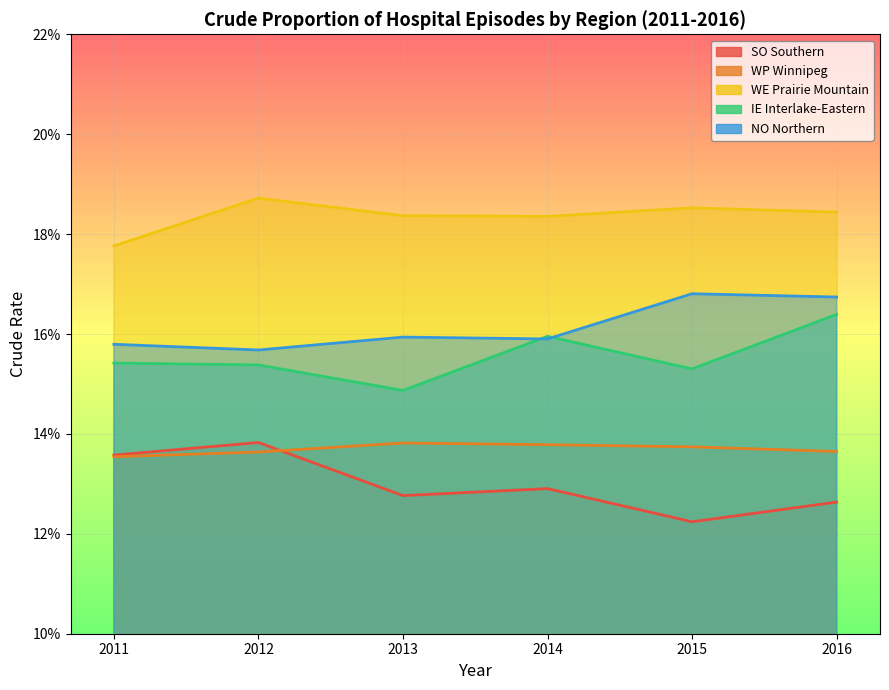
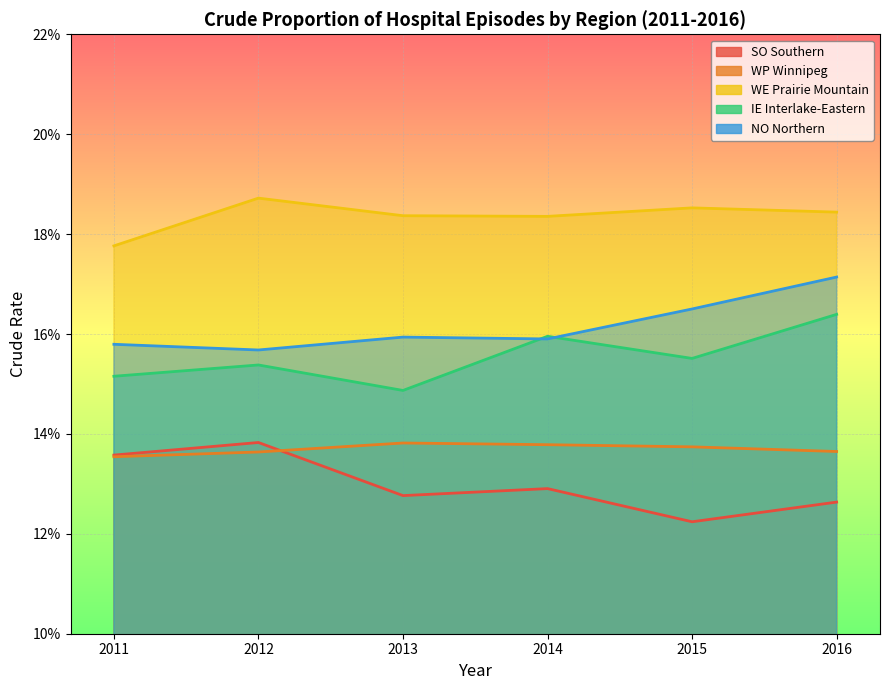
  {
    "IE Interlake-Eastern": {
-     "2011": "15.4%",
+     "2011": "15.2%",
      "2012": "15.4%",
      "2013": "14.9%",
      "2014": "16.0%",
-     "2015": "15.3%",
+     "2015": "15.5%",
      "2016": "16.4%"
    },
    "NO Northern": {
      "2011": "15.8%",
      "2012": "15.7%",
      "2013": "15.9%",
      "2014": "15.9%",
-     "2015": "16.8%",
-     "2016": "16.7%"
+     "2015": "16.5%",
+     "2016": "17.1%"
    }
  }
